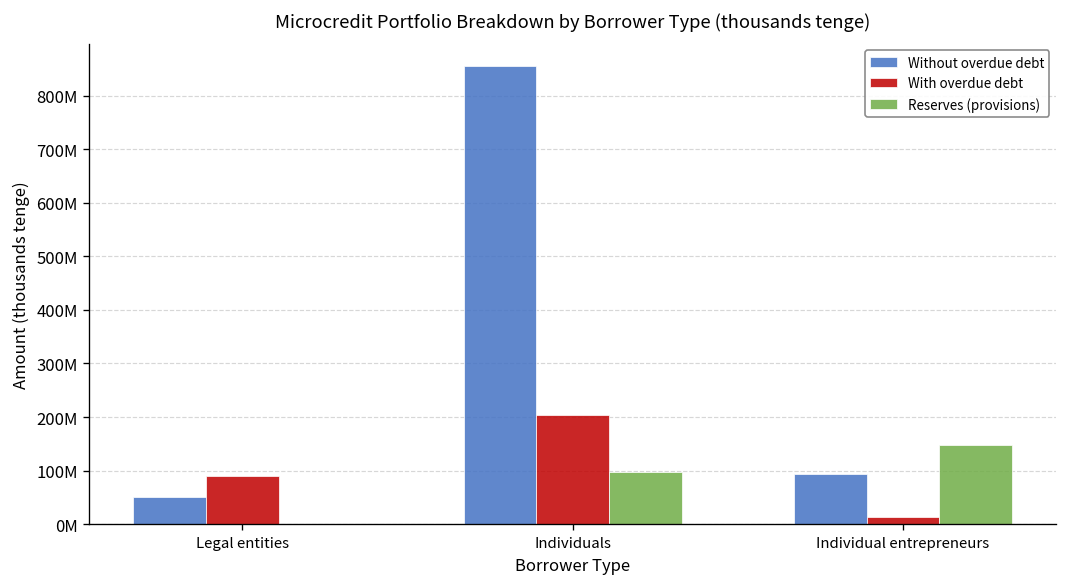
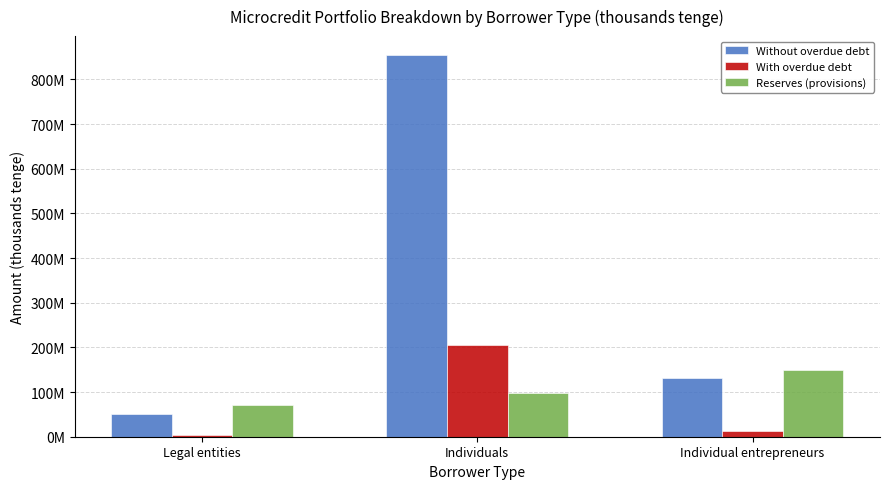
  {
    "Without overdue debt": {
      "Legal entities": 50000000,
      "Individuals": 850000000,
-     "Individual entrepreneurs": 90000000
+     "Individual entrepreneurs": 130000000
    },
    "With overdue debt": {
-     "Legal entities": 90000000,
+     "Legal entities": 0,
      "Individuals": 200000000,
      "Individual entrepreneurs": 10000000
    },
    "Reserves (provisions)": {
-     "Legal entities": 0,
+     "Legal entities": 70000000,
      "Individuals": 100000000,
      "Individual entrepreneurs": 150000000
    }
  }
